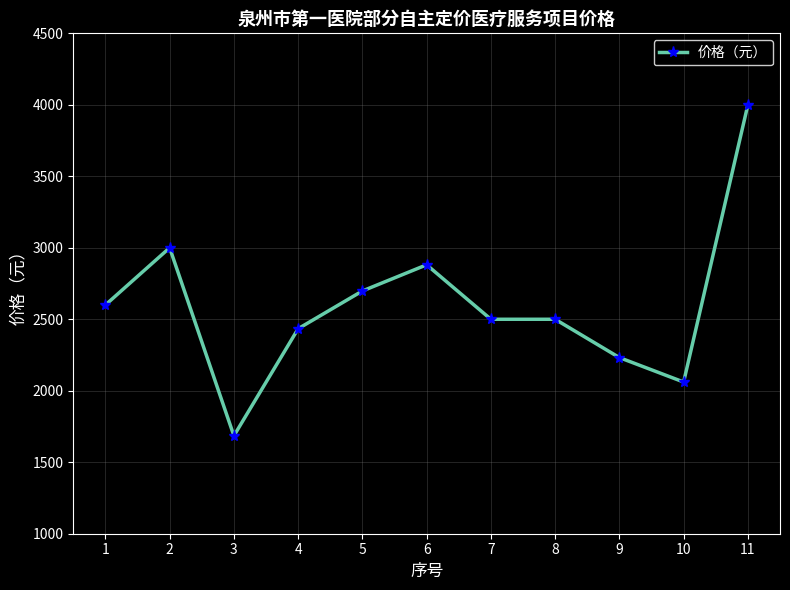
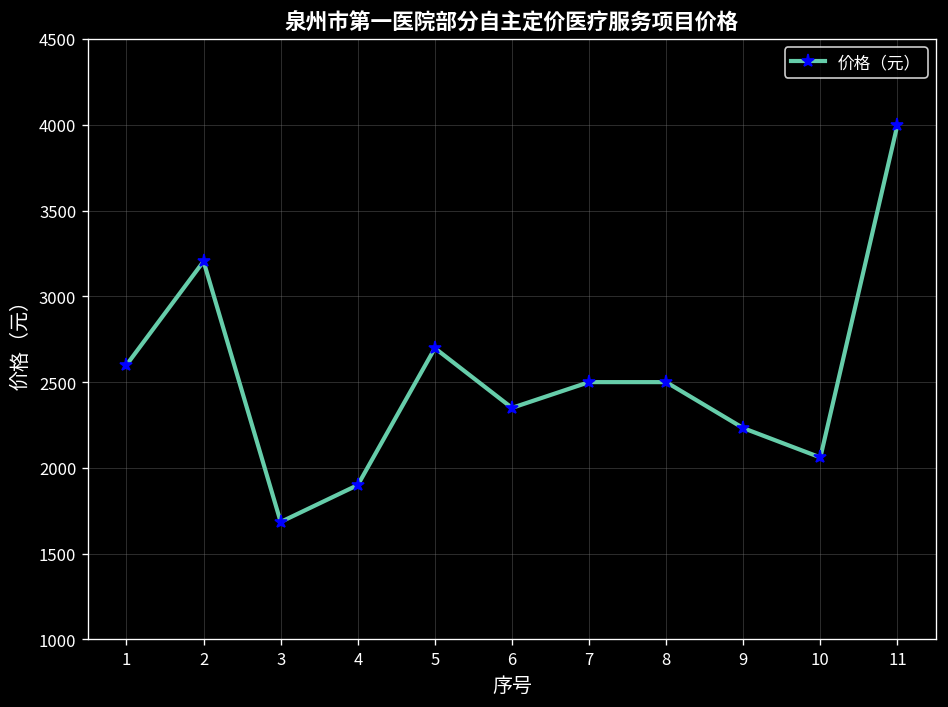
  {
    "1": 2600,
-   "2": 3000,
+   "2": 3200,
    "3": 1690,
-   "4": 2430,
+   "4": 1900,
    "5": 2700,
-   "6": 2880,
+   "6": 2350,
    "7": 2500,
    "8": 2500,
    "9": 2230,
    "10": 2060,
    "11": 4000
  }
